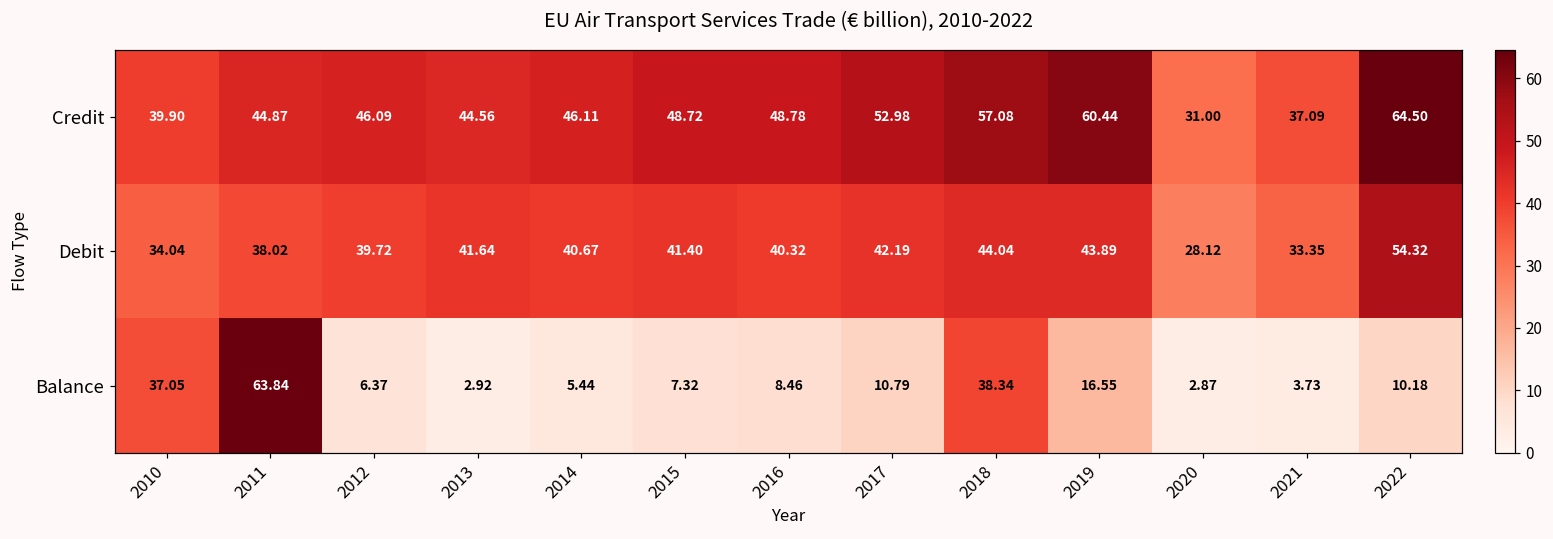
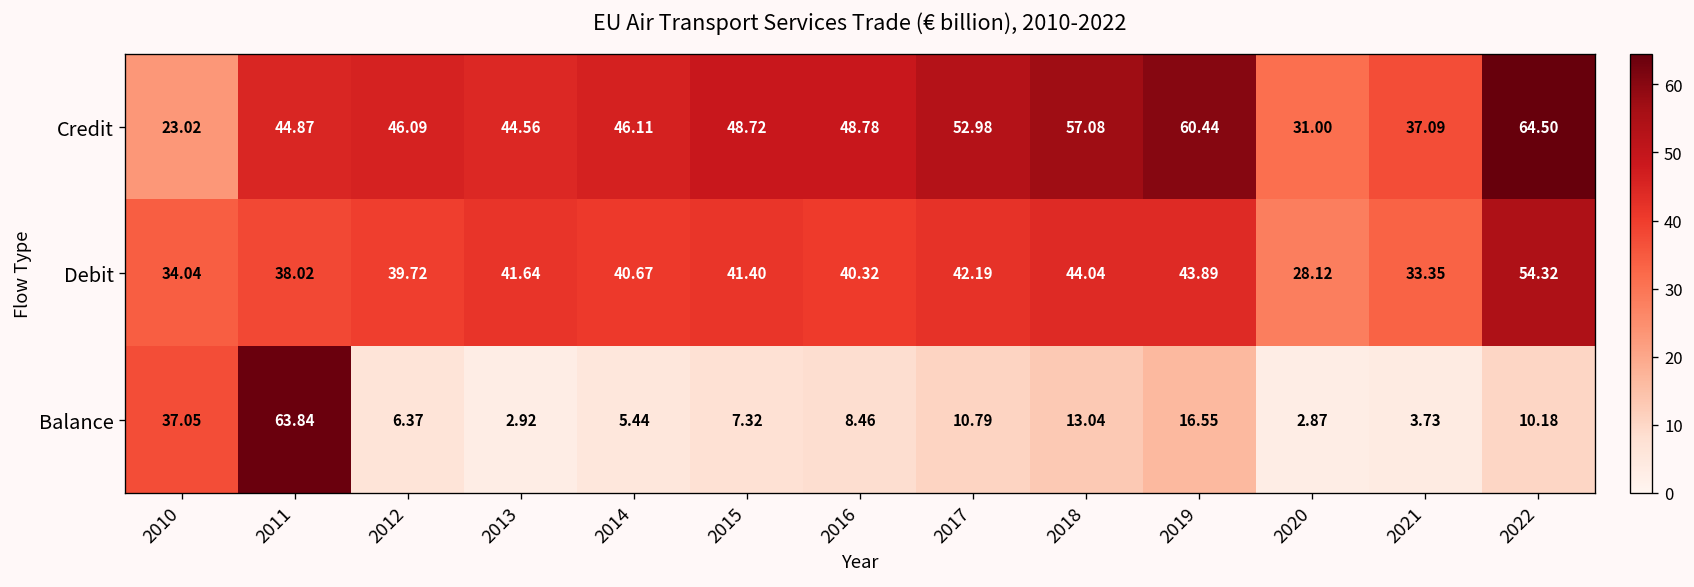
  {
    "Credit": {
-     "2010": 39.90,
+     "2010": 23.02,
      "2011": 44.87,
      "2012": 46.09,
      "2013": 44.56,
      "2014": 46.11,
      "2015": 48.72,
      "2016": 48.78,
      "2017": 52.98,
      "2018": 57.08,
      "2019": 60.44,
      "2020": 31.00,
      "2021": 37.09,
      "2022": 64.50
    },
    "Debit": {
      "2010": 34.04,
      "2011": 38.02,
      "2012": 39.72,
      "2013": 41.64,
      "2014": 40.67,
      "2015": 41.40,
      "2016": 40.32,
      "2017": 42.19,
      "2018": 44.04,
      "2019": 43.89,
      "2020": 28.12,
      "2021": 33.35,
      "2022": 54.32
    },
    "Balance": {
      "2010": 37.05,
      "2011": 63.84,
      "2012": 6.37,
      "2013": 2.92,
      "2014": 5.44,
      "2015": 7.32,
      "2016": 8.46,
      "2017": 10.79,
-     "2018": 38.34,
+     "2018": 13.04,
      "2019": 16.55,
      "2020": 2.87,
      "2021": 3.73,
      "2022": 10.18
    }
  }
